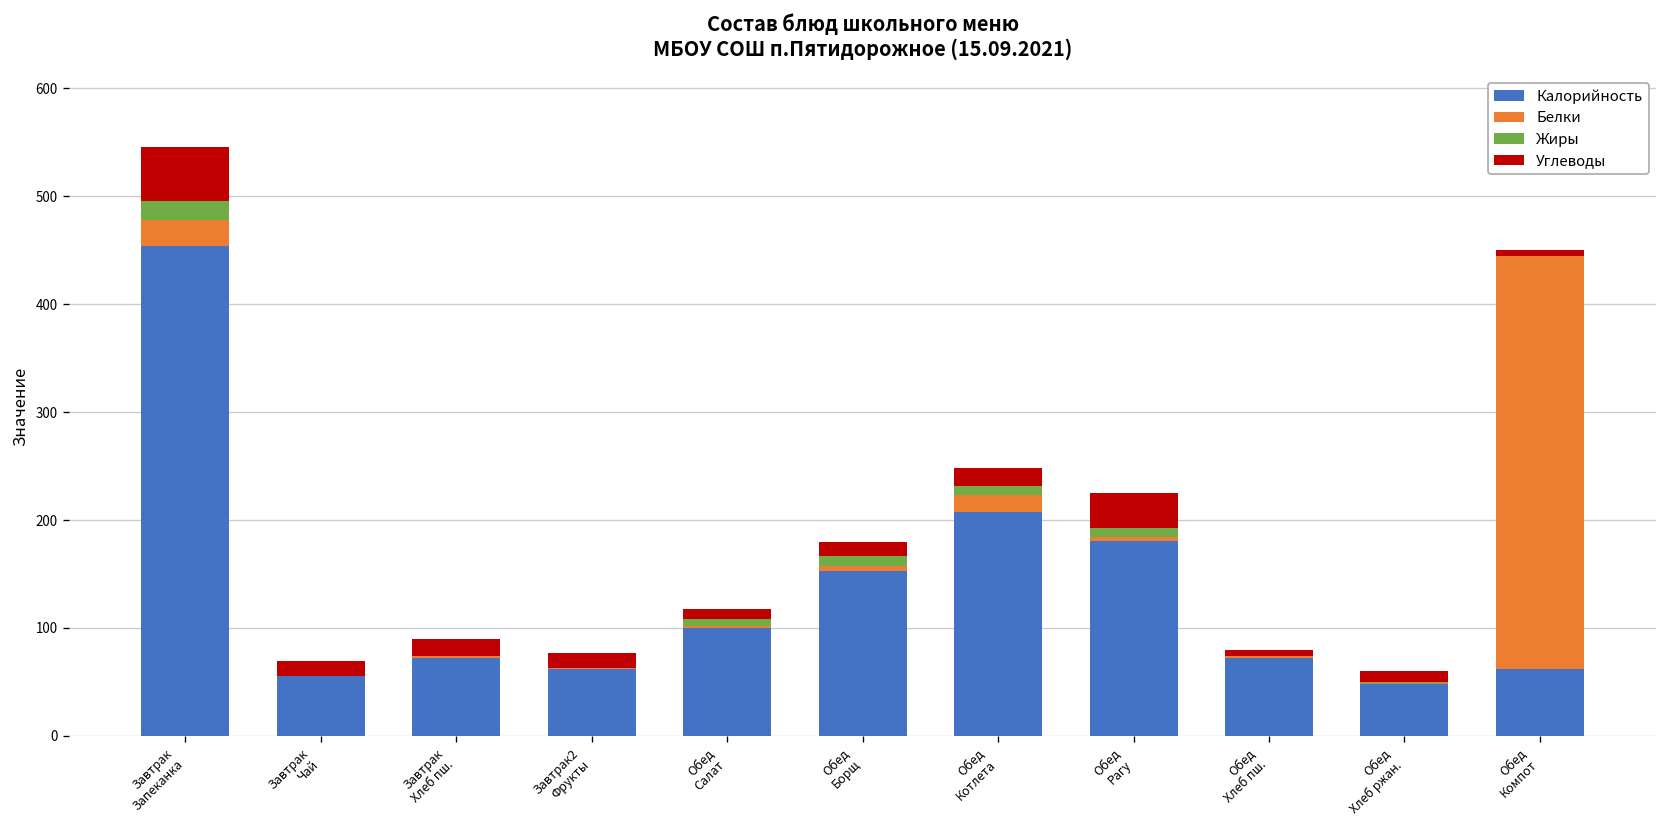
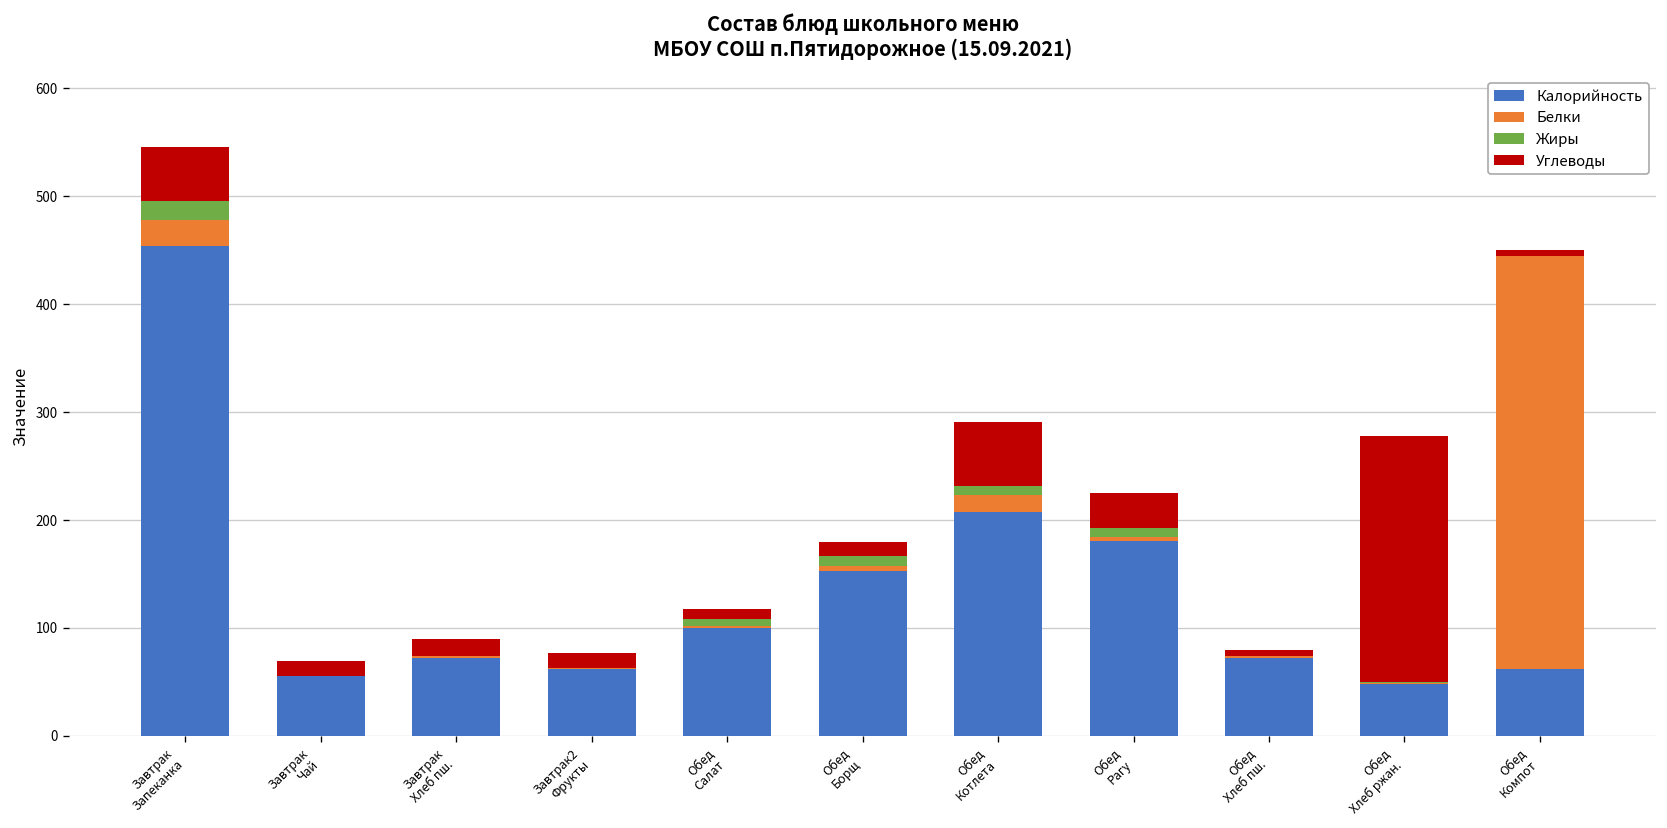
  {
    "Калорийность": {
      "Завтрак Запеканка": 450,
      "Завтрак Чай": 60,
      "Завтрак Хлеб пш.": 70,
      "Завтрак2 Фрукты": 60,
      "Обед Салат": 100,
      "Обед Борщ": 150,
      "Обед Котлета": 210,
      "Обед Рагу": 180,
      "Обед Хлеб пш.": 70,
      "Обед Хлеб ржан.": 50,
      "Обед Компот": 60
    },
    "Белки": {
      "Завтрак Запеканка": 20,
      "Обед Борщ": 10,
      "Обед Котлета": 20,
      "Обед Рагу": 0,
      "Обед Компот": 380
    },
    "Жиры": {
      "Завтрак Запеканка": 20,
      "Обед Салат": 10,
      "Обед Борщ": 10,
      "Обед Котлета": 10,
      "Обед Рагу": 10
    },
    "Углеводы": {
      "Завтрак Запеканка": 50,
      "Завтрак Чай": 10,
      "Завтрак Хлеб пш.": 20,
      "Завтрак2 Фрукты": 10,
      "Обед Салат": 10,
      "Обед Борщ": 10,
-     "Обед Котлета": 20,
+     "Обед Котлета": 60,
      "Обед Рагу": 30,
      "Обед Хлеб пш.": 10,
-     "Обед Хлеб ржан.": 10,
+     "Обед Хлеб ржан.": 230,
      "Обед Компот": 10
    }
  }
